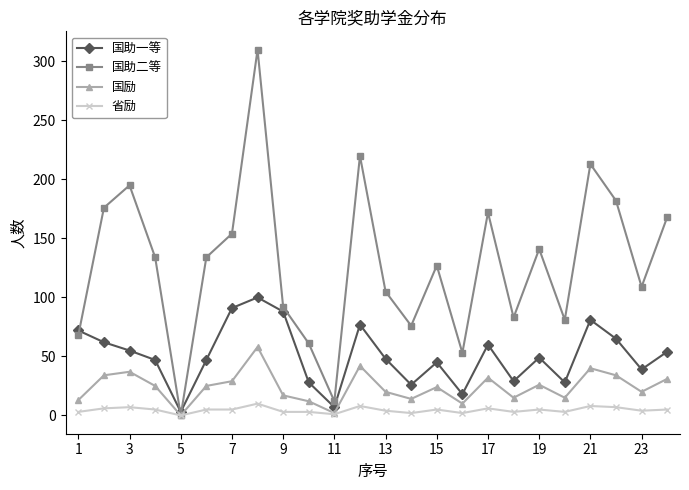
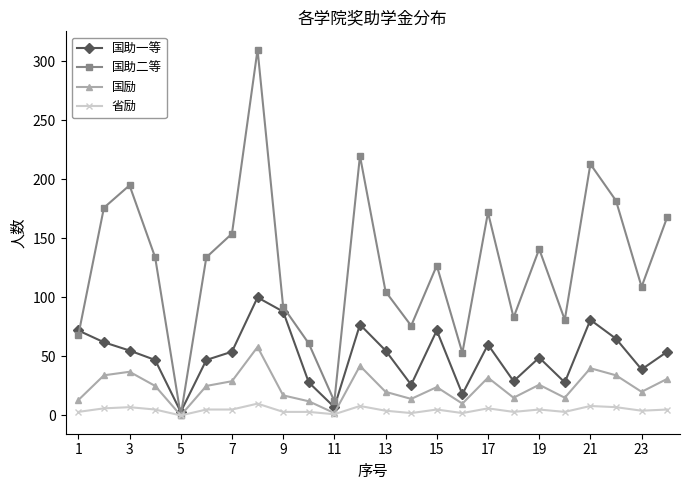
  {
    "国助一等": {
      "1": 72,
      "3": 55,
      "5": 3,
-     "7": 91,
+     "7": 54,
      "9": 88,
      "11": 7,
-     "13": 48,
-     "15": 45,
+     "13": 55,
+     "15": 72,
      "17": 60,
      "19": 49,
      "21": 81,
      "23": 39
    }
  }
